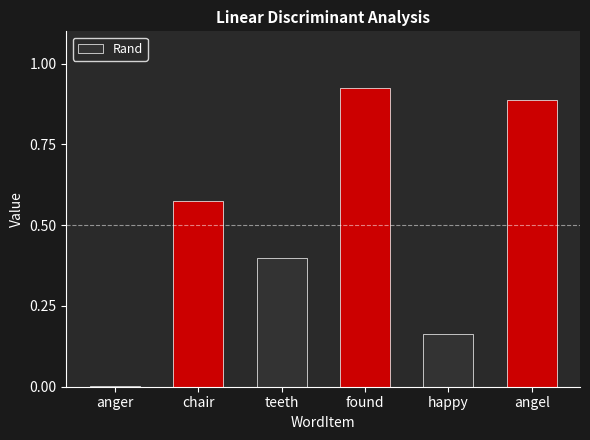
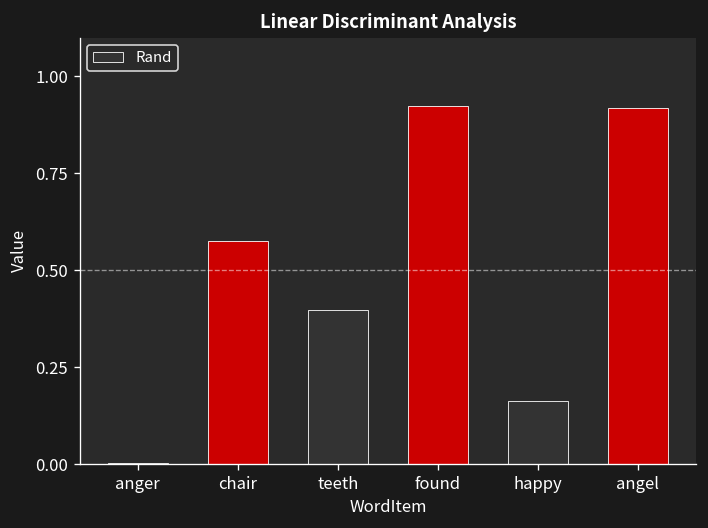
  {
    "chair": 0.58,
    "teeth": 0.40,
    "found": 0.92,
    "happy": 0.16,
-   "angel": 0.89
+   "angel": 0.92
  }
